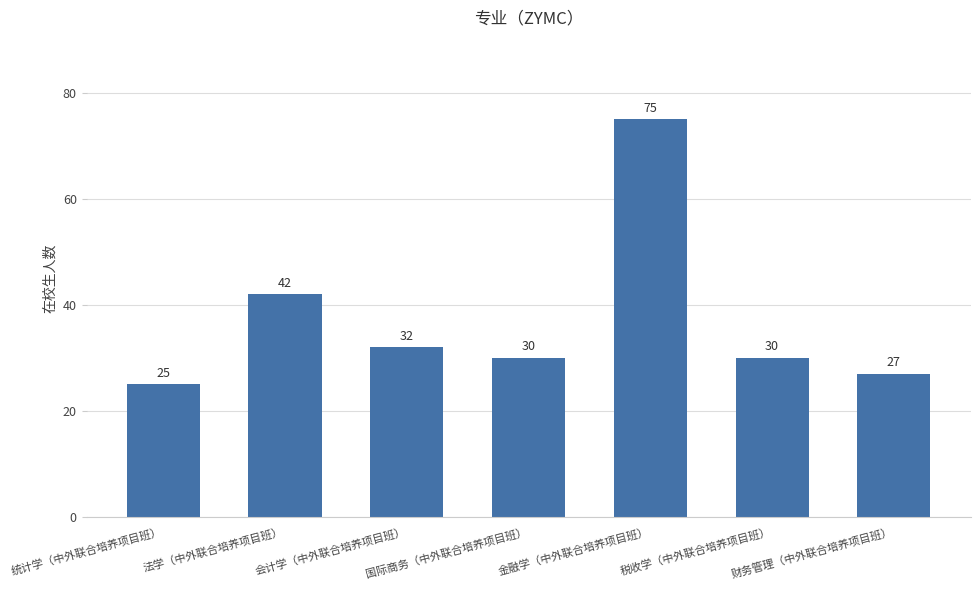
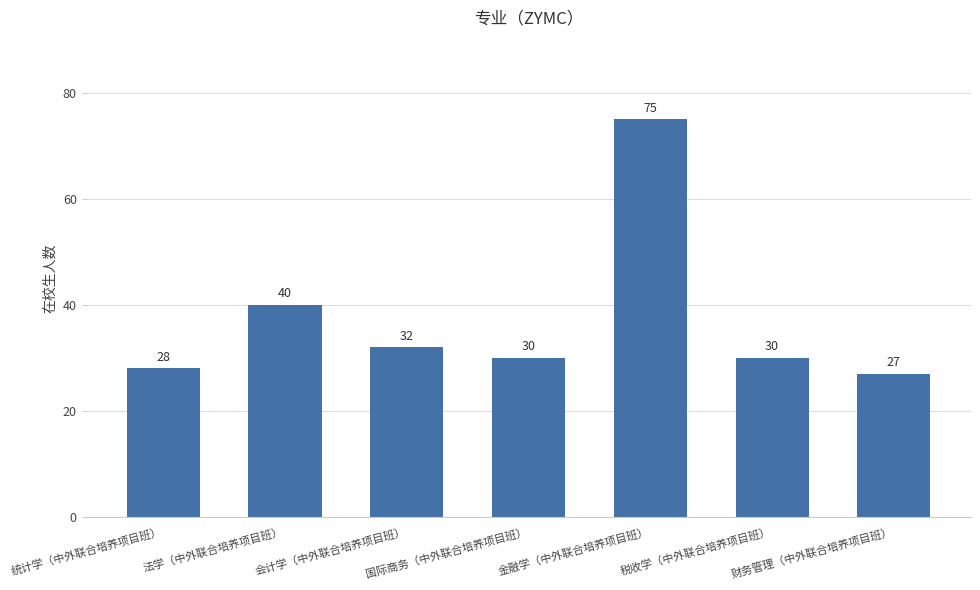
  {
-   "统计学（中外联合培养项目班）": 25,
-   "法学（中外联合培养项目班）": 42,
+   "统计学（中外联合培养项目班）": 28,
+   "法学（中外联合培养项目班）": 40,
    "会计学（中外联合培养项目班）": 32,
    "国际商务（中外联合培养项目班）": 30,
    "金融学（中外联合培养项目班）": 75,
    "税收学（中外联合培养项目班）": 30,
    "财务管理（中外联合培养项目班）": 27
  }
